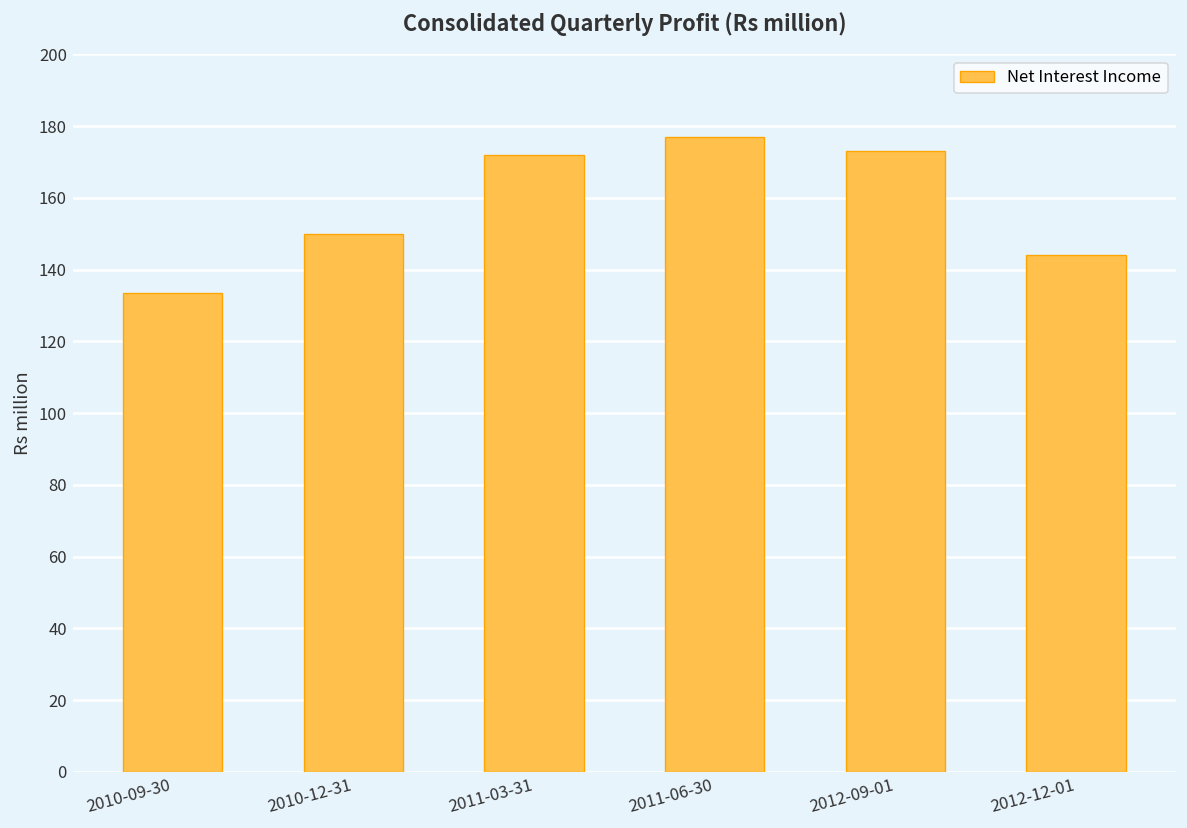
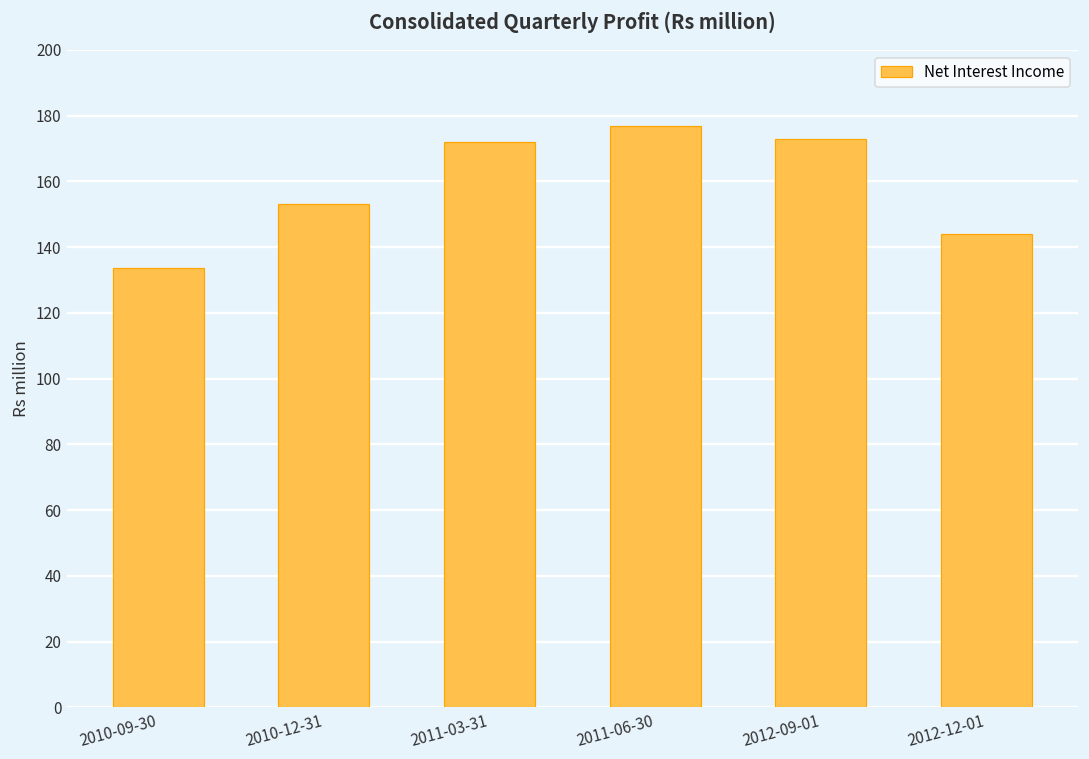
  {
    "2010-09-30": 134,
-   "2010-12-31": 150,
+   "2010-12-31": 153,
    "2011-03-31": 172,
    "2011-06-30": 177,
    "2012-09-01": 173,
    "2012-12-01": 144
  }
